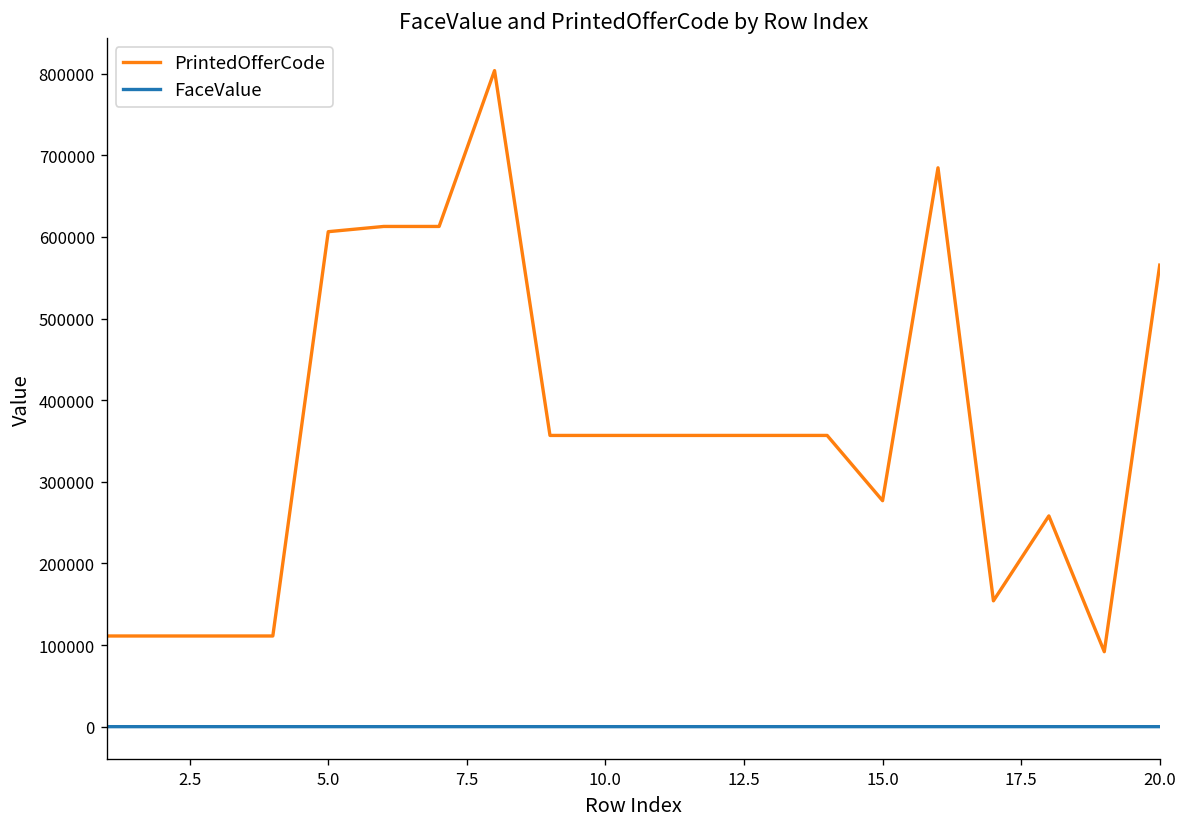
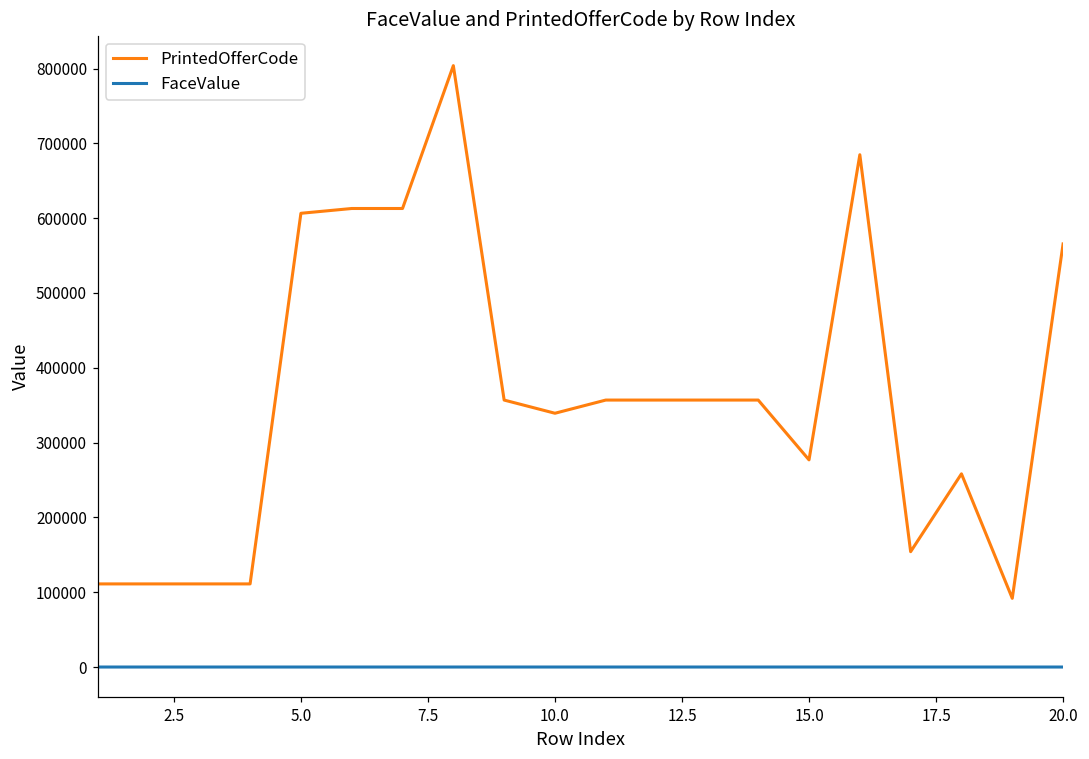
  {
    "PrintedOfferCode": {
      "5.0": 610000,
-     "10.0": 360000,
+     "10.0": 340000,
      "15.0": 280000,
      "20.0": 570000
    },
    "FaceValue": {
      "5.0": 0,
      "10.0": 0,
      "15.0": 0,
      "20.0": 0
    }
  }
